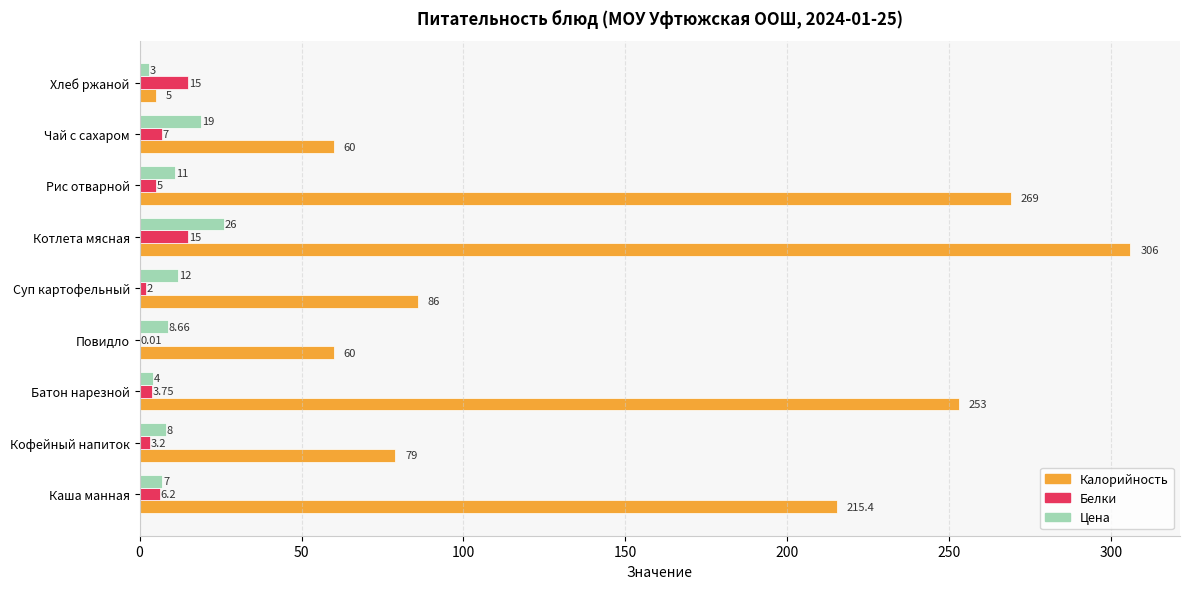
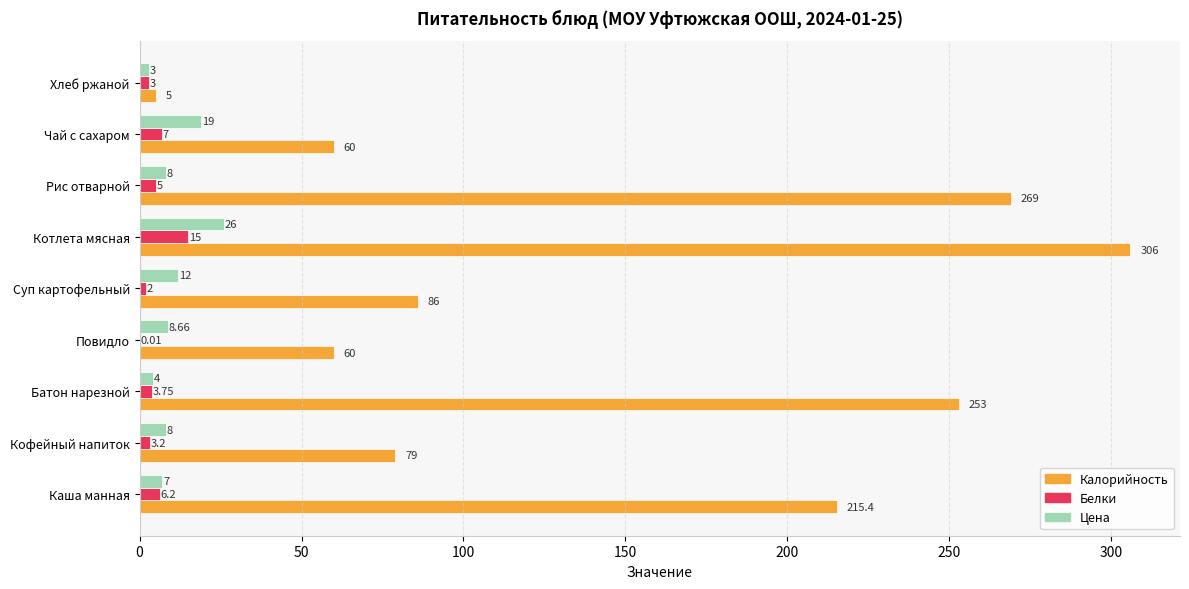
  {
    "Калорийность": {
      "Хлеб ржаной": 5,
      "Чай с сахаром": 60,
      "Рис отварной": 269,
      "Котлета мясная": 306,
      "Суп картофельный": 86,
      "Повидло": 60,
      "Батон нарезной": 253,
      "Кофейный напиток": 79,
      "Каша манная": 215.4
    },
    "Белки": {
-     "Хлеб ржаной": 15,
+     "Хлеб ржаной": 3,
      "Чай с сахаром": 7,
      "Рис отварной": 5,
      "Котлета мясная": 15,
      "Суп картофельный": 2,
      "Повидло": 0.01,
      "Батон нарезной": 3.75,
      "Кофейный напиток": 3.2,
      "Каша манная": 6.2
    },
    "Цена": {
      "Хлеб ржаной": 3,
      "Чай с сахаром": 19,
-     "Рис отварной": 11,
+     "Рис отварной": 8,
      "Котлета мясная": 26,
      "Суп картофельный": 12,
      "Повидло": 8.66,
      "Батон нарезной": 4,
      "Кофейный напиток": 8,
      "Каша манная": 7
    }
  }
